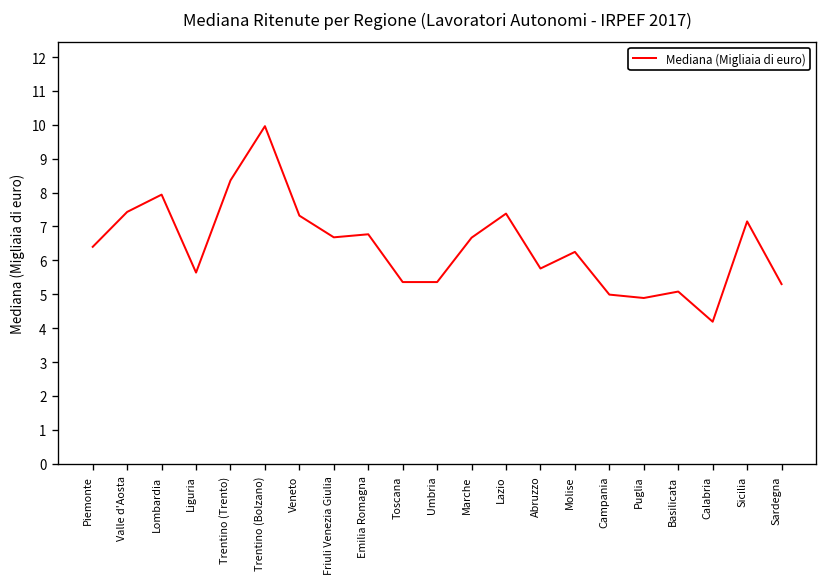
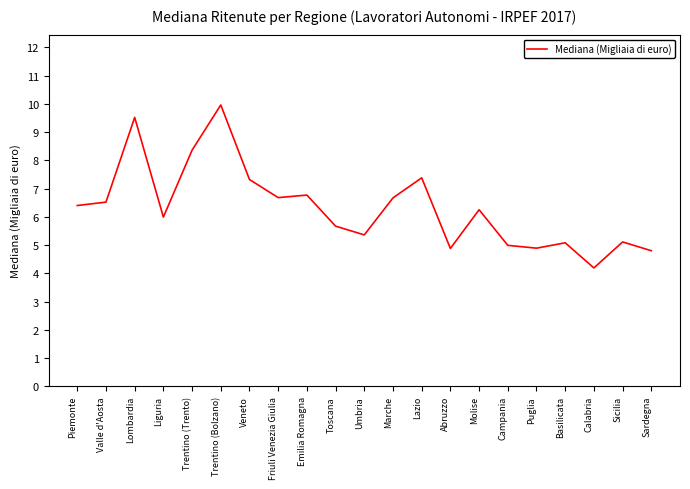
  {
    "Piemonte": 6.4,
-   "Valle d'Aosta": 7.4,
-   "Lombardia": 7.9,
-   "Liguria": 5.6,
+   "Valle d'Aosta": 6.5,
+   "Lombardia": 9.5,
+   "Liguria": 6.0,
    "Trentino (Trento)": 8.4,
    "Trentino (Bolzano)": 10.0,
    "Veneto": 7.3,
    "Friuli Venezia Giulia": 6.7,
    "Emilia Romagna": 6.8,
-   "Toscana": 5.4,
+   "Toscana": 5.7,
    "Umbria": 5.4,
    "Marche": 6.7,
    "Lazio": 7.4,
-   "Abruzzo": 5.8,
+   "Abruzzo": 4.9,
    "Molise": 6.3,
    "Campania": 5.0,
    "Puglia": 4.9,
    "Basilicata": 5.1,
    "Calabria": 4.2,
-   "Sicilia": 7.2,
-   "Sardegna": 5.3
+   "Sicilia": 5.1,
+   "Sardegna": 4.8
  }
